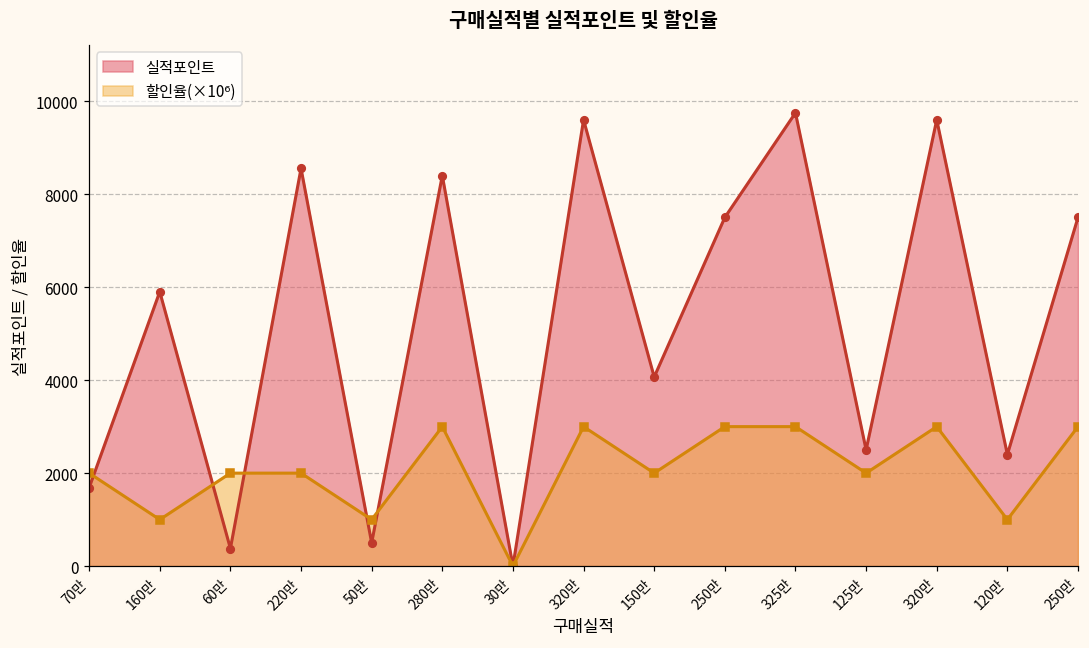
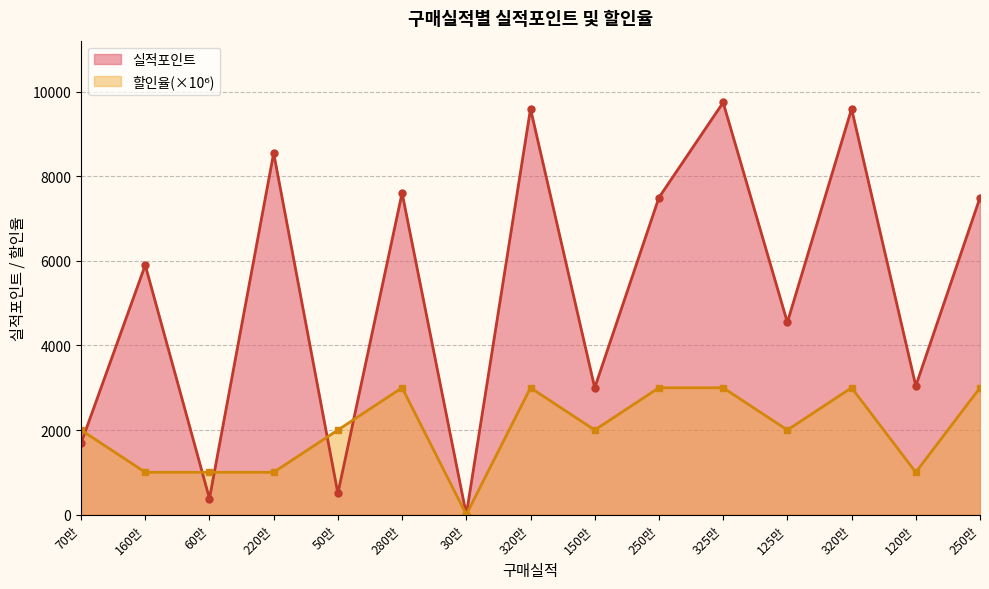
  {
    "실적포인트": {
      "70만": 1700,
      "160만": 5900,
      "60만": 400,
      "220만": 8600,
      "50만": 500,
-     "280만": 8400,
-     "150만": 4100,
+     "280만": 7600,
+     "150만": 3000,
      "325만": 9800,
-     "125만": 2500,
-     "120만": 2400
+     "125만": 4500,
+     "120만": 3000
    },
    "할인율(×10⁶)": {
      "70만": 2000,
      "160만": 1000,
-     "60만": 2000,
-     "220만": 2000,
-     "50만": 1000,
+     "60만": 1000,
+     "220만": 1000,
+     "50만": 2000,
      "280만": 3000,
      "150만": 2000,
      "325만": 3000,
      "125만": 2000,
      "120만": 1000
    }
  }
